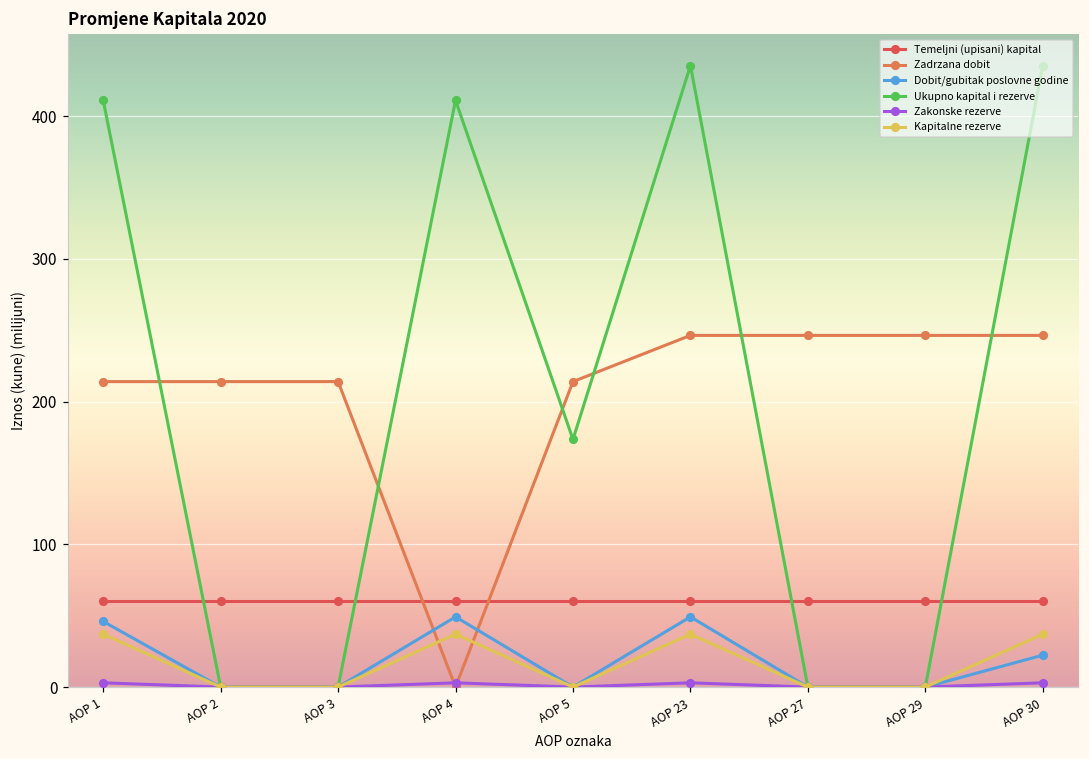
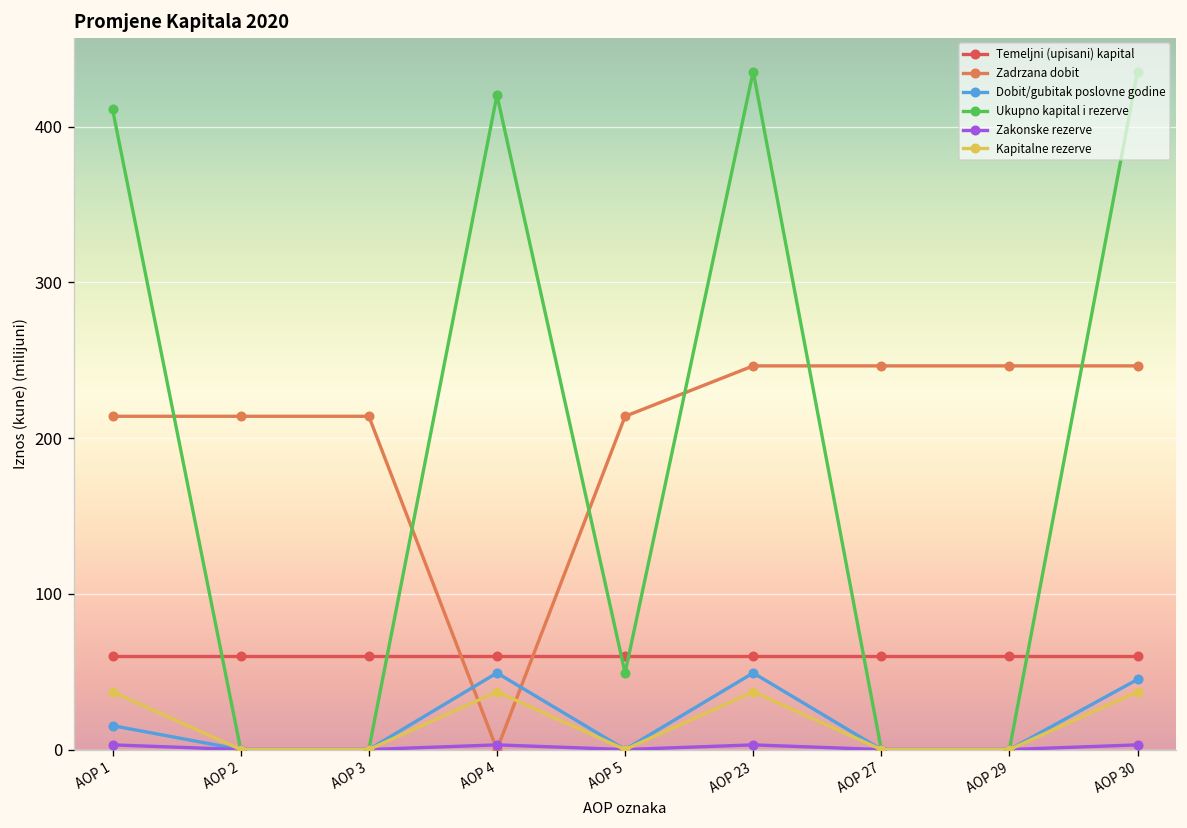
  {
    "Dobit/gubitak poslovne godine": {
-     "AOP 1": 46,
+     "AOP 1": 15,
      "AOP 4": 49,
      "AOP 23": 49,
-     "AOP 30": 22
+     "AOP 30": 45
    },
    "Ukupno kapital i rezerve": {
      "AOP 1": 411,
-     "AOP 4": 411,
-     "AOP 5": 173,
+     "AOP 4": 420,
+     "AOP 5": 49,
      "AOP 23": 435
    },
    "Zakonske rezerve": {
      "AOP 1": 3,
      "AOP 4": 3,
      "AOP 23": 3,
      "AOP 30": 3
    },
    "Kapitalne rezerve": {
      "AOP 1": 37,
      "AOP 4": 37,
      "AOP 23": 37,
      "AOP 30": 37
    }
  }
